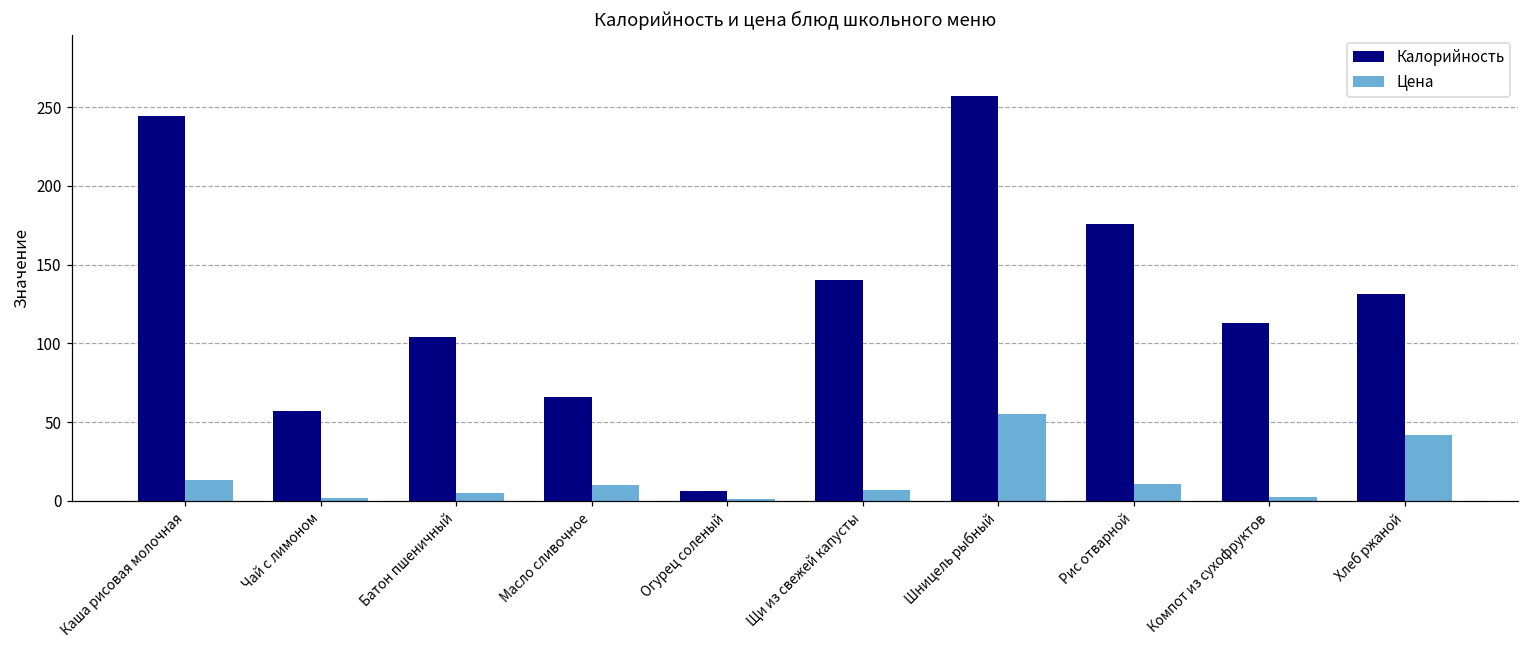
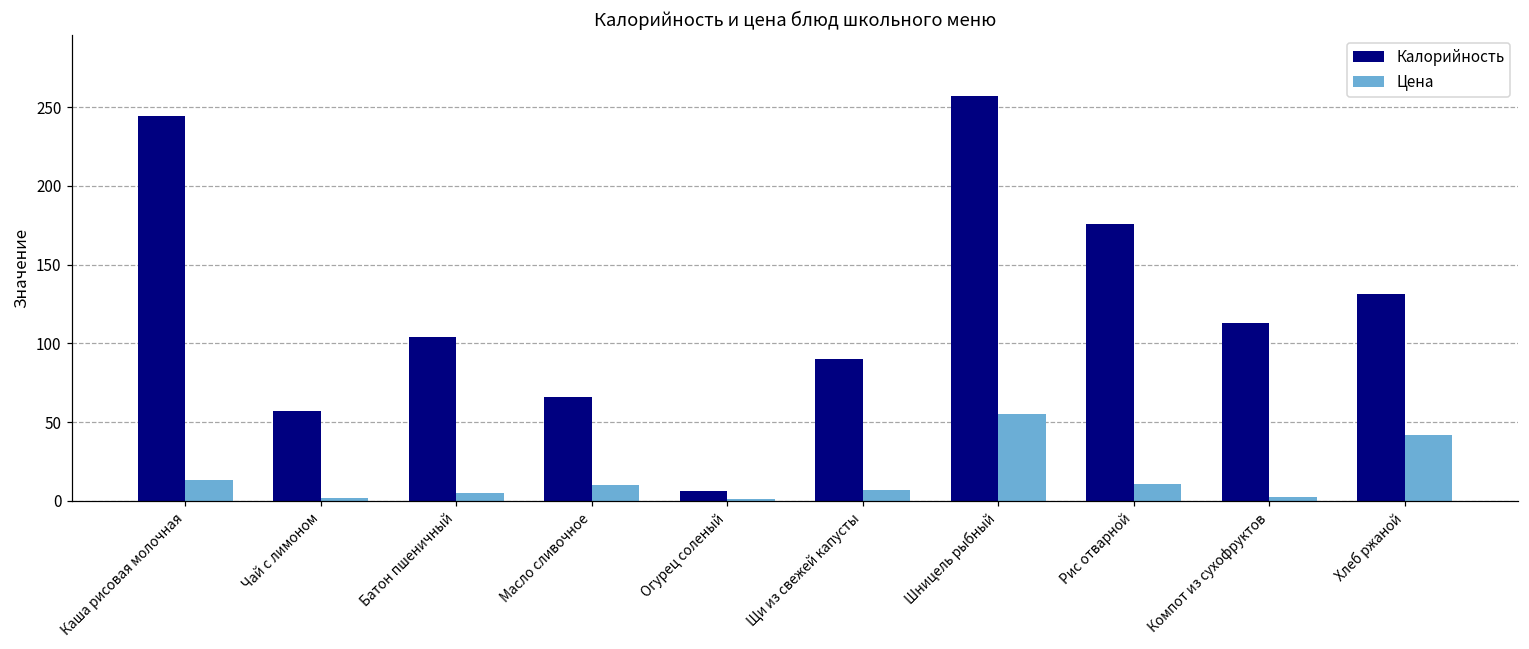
  {
    "Калорийность": {
      "Каша рисовая молочная": 244,
      "Чай с лимоном": 57,
      "Батон пшеничный": 104,
      "Масло сливочное": 66,
      "Огурец соленый": 6,
-     "Щи из свежей капусты": 140,
+     "Щи из свежей капусты": 90,
      "Шницель рыбный": 257,
      "Рис отварной": 176,
      "Компот из сухофруктов": 113,
      "Хлеб ржаной": 131
    },
    "Цена": {
      "Каша рисовая молочная": 13,
      "Чай с лимоном": 2,
      "Батон пшеничный": 5,
      "Масло сливочное": 10,
      "Щи из свежей капусты": 7,
      "Шницель рыбный": 55,
      "Рис отварной": 11,
      "Компот из сухофруктов": 2,
      "Хлеб ржаной": 42
    }
  }
